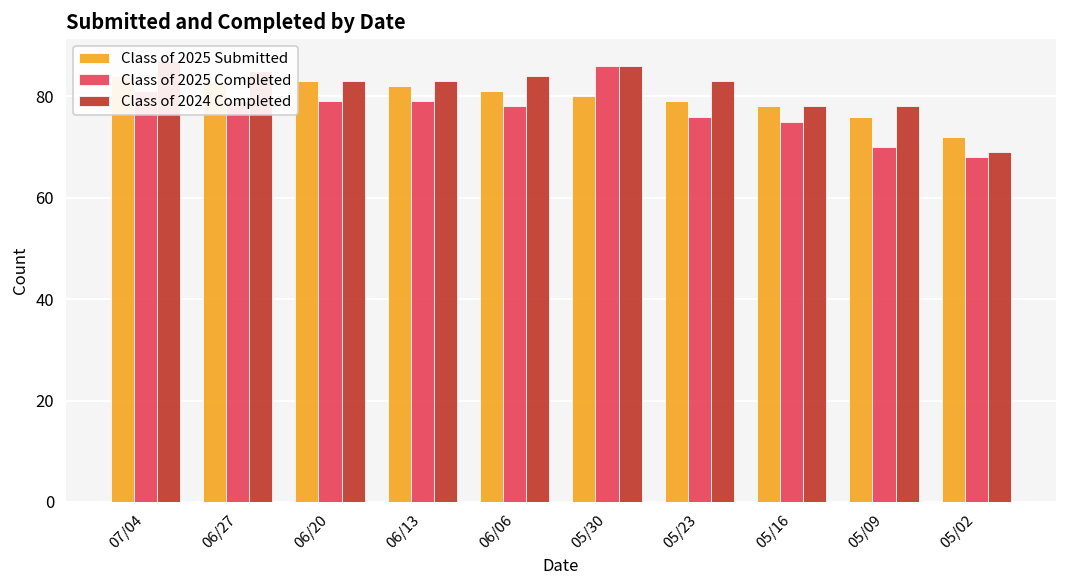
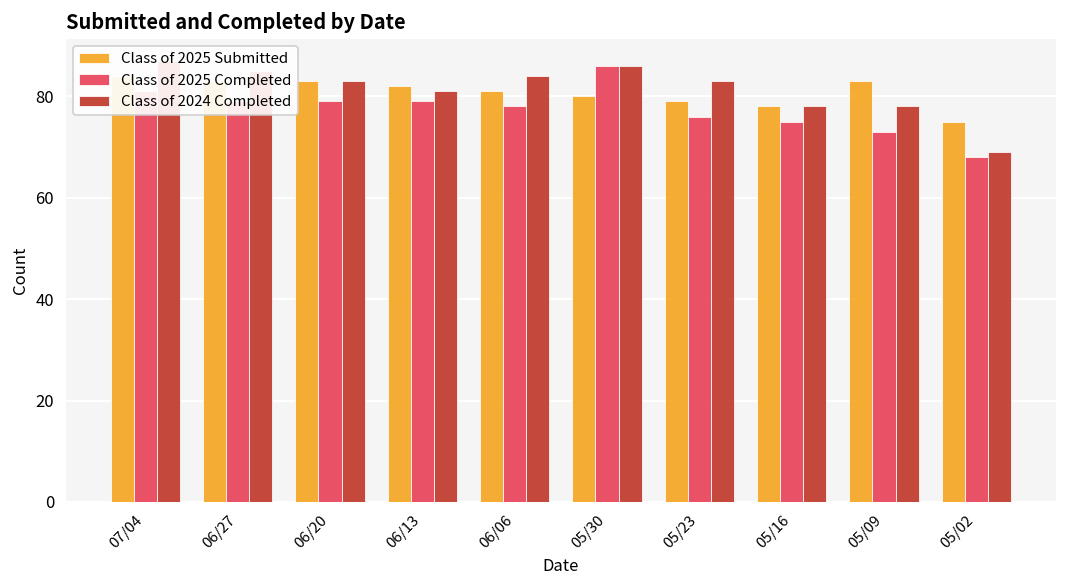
  {
    "Class of 2025 Submitted": {
      "06/20": 83,
      "06/13": 82,
      "06/06": 81,
      "05/30": 80,
      "05/23": 79,
      "05/16": 78,
-     "05/09": 76,
-     "05/02": 72
+     "05/09": 83,
+     "05/02": 75
    },
    "Class of 2025 Completed": {
      "06/20": 79,
      "06/13": 79,
      "06/06": 78,
      "05/30": 86,
      "05/23": 76,
      "05/16": 75,
-     "05/09": 70,
+     "05/09": 73,
      "05/02": 68
    },
    "Class of 2024 Completed": {
      "06/20": 83,
-     "06/13": 83,
+     "06/13": 81,
      "06/06": 84,
      "05/30": 86,
      "05/23": 83,
      "05/16": 78,
      "05/09": 78,
      "05/02": 69
    }
  }
